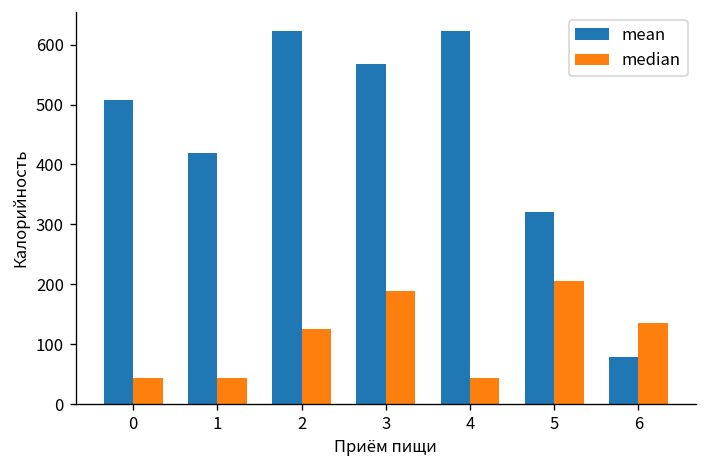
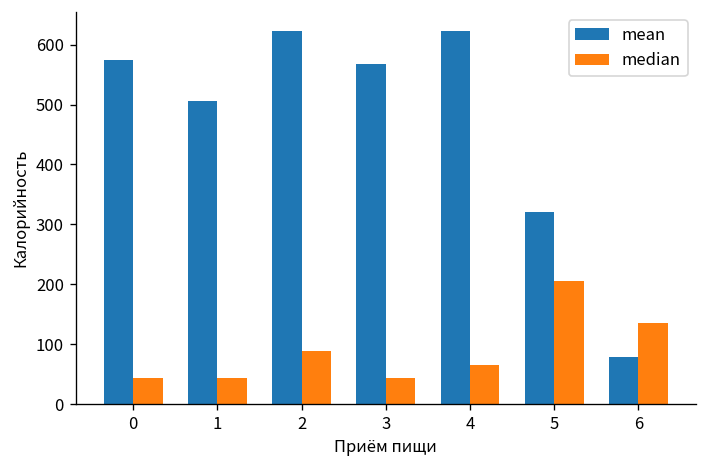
  {
    "mean": {
-     "0": 510,
-     "1": 420,
+     "0": 580,
+     "1": 510,
      "2": 620,
      "3": 570,
      "4": 620,
      "5": 320,
      "6": 80
    },
    "median": {
      "0": 40,
      "1": 40,
-     "2": 130,
-     "3": 190,
-     "4": 40,
+     "2": 90,
+     "3": 40,
+     "4": 60,
      "5": 210,
      "6": 140
    }
  }
